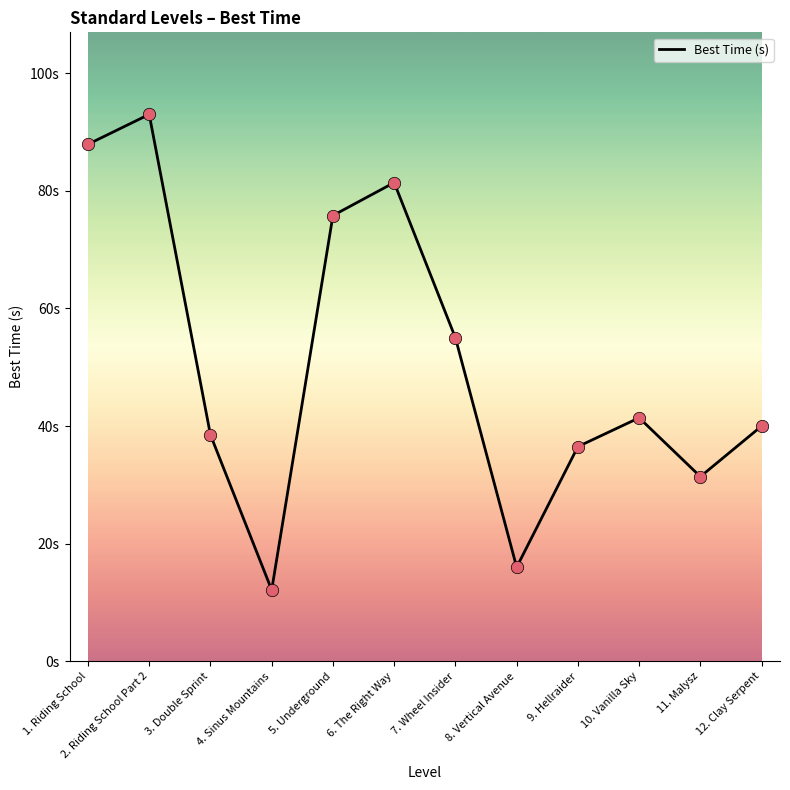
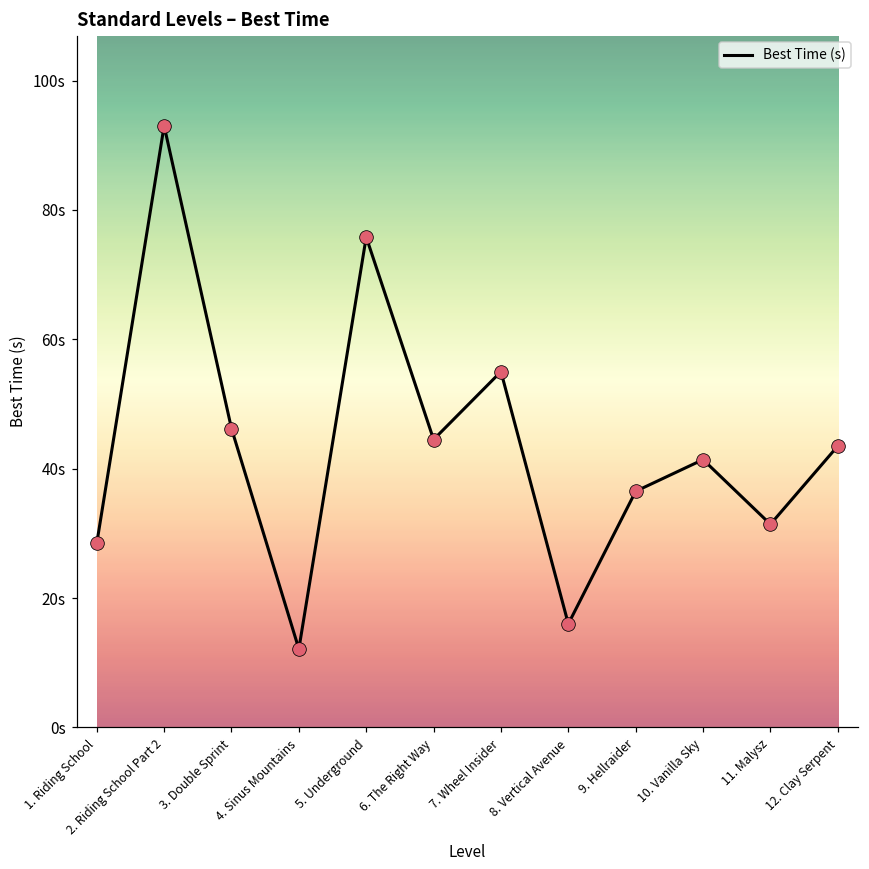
  {
-   "1. Riding School": "88s",
+   "1. Riding School": "28s",
    "2. Riding School Part 2": "93s",
-   "3. Double Sprint": "39s",
+   "3. Double Sprint": "46s",
    "4. Sinus Mountains": "12s",
    "5. Underground": "76s",
-   "6. The Right Way": "81s",
+   "6. The Right Way": "45s",
    "7. Wheel Insider": "55s",
    "8. Vertical Avenue": "16s",
    "9. Hellraider": "37s",
    "10. Vanilla Sky": "41s",
    "11. Malysz": "31s",
-   "12. Clay Serpent": "40s"
+   "12. Clay Serpent": "44s"
  }
